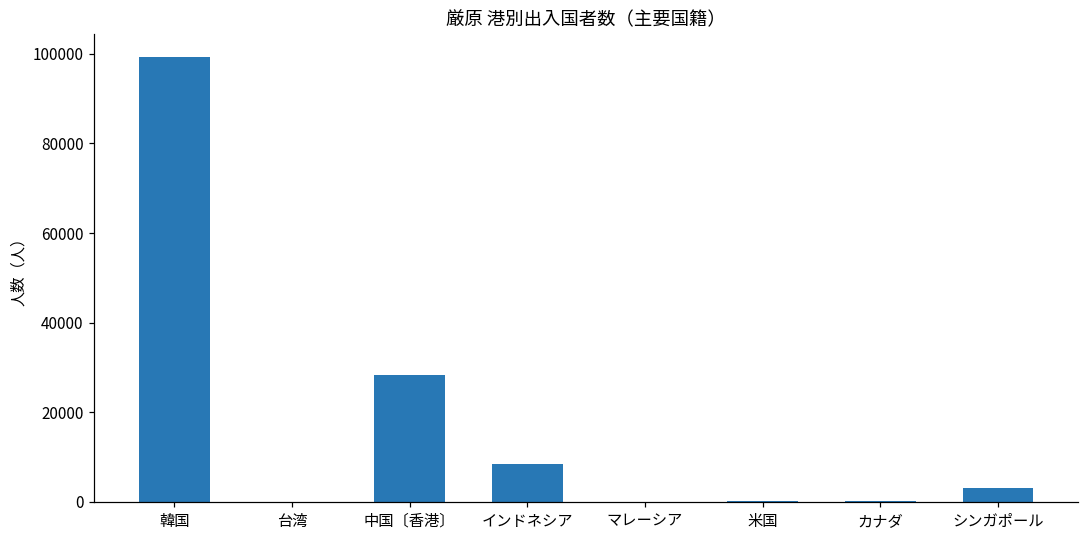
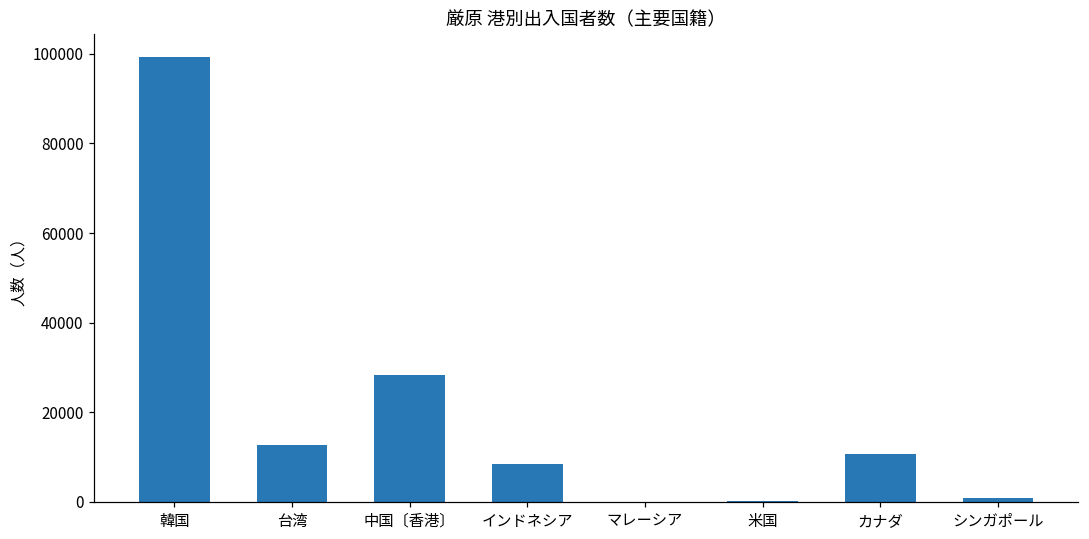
  {
    "韓国": 99000,
-   "台湾": 0,
+   "台湾": 13000,
    "中国〔香港〕": 28000,
    "インドネシア": 9000,
-   "カナダ": 0,
-   "シンガポール": 3000
+   "カナダ": 11000,
+   "シンガポール": 1000
  }
